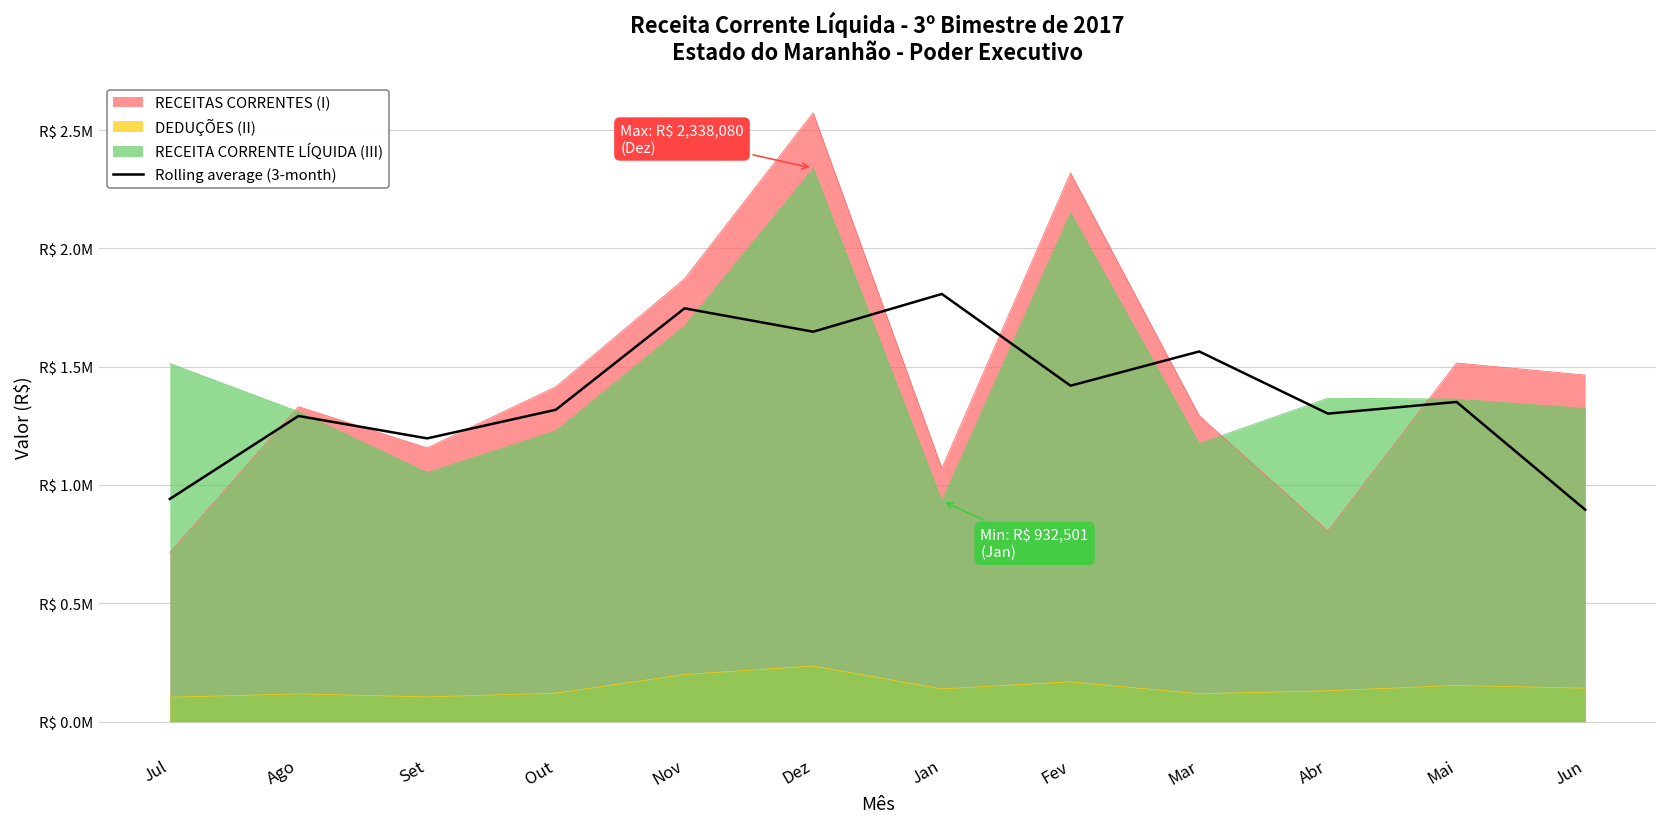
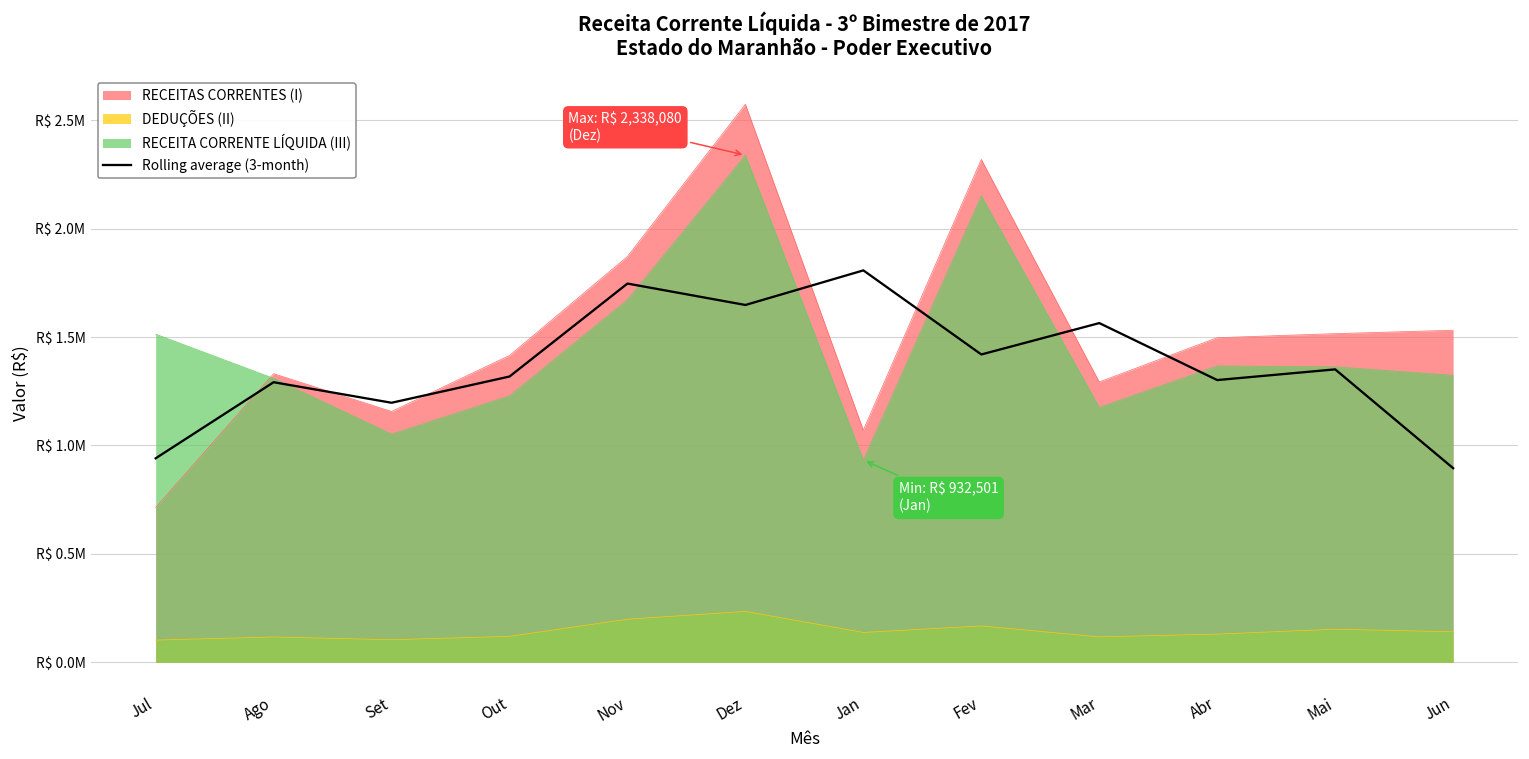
  {
    "RECEITAS CORRENTES (I)": {
      "Jul": "R$ 710000",
      "Ago": "R$ 1330000",
      "Set": "R$ 1160000",
      "Out": "R$ 1410000",
      "Nov": "R$ 1870000",
      "Dez": "R$ 2570000",
      "Jan": "R$ 1070000",
      "Fev": "R$ 2320000",
      "Mar": "R$ 1290000",
-     "Abr": "R$ 800000",
+     "Abr": "R$ 1500000",
      "Mai": "R$ 1520000",
-     "Jun": "R$ 1460000"
+     "Jun": "R$ 1530000"
    },
    "DEDUÇÕES (II)": {
      "Jul": "R$ 100000",
      "Ago": "R$ 120000",
      "Set": "R$ 100000",
      "Out": "R$ 120000",
      "Nov": "R$ 200000",
      "Dez": "R$ 230000",
      "Jan": "R$ 140000",
      "Fev": "R$ 170000",
      "Mar": "R$ 120000",
      "Abr": "R$ 130000",
      "Mai": "R$ 150000",
      "Jun": "R$ 140000"
    },
    "RECEITA CORRENTE LÍQUIDA (III)": {
      "Jul": "R$ 1510000",
      "Ago": "R$ 1310000",
      "Set": "R$ 1050000",
      "Out": "R$ 1230000",
      "Nov": "R$ 1670000",
      "Fev": "R$ 2150000",
      "Mar": "R$ 1180000",
      "Abr": "R$ 1370000",
      "Jun": "R$ 1320000"
    },
    "Rolling average (3-month)": {
      "Jul": "R$ 940000",
      "Ago": "R$ 1290000",
      "Set": "R$ 1200000",
      "Out": "R$ 1320000",
      "Nov": "R$ 1750000",
      "Dez": "R$ 1650000",
      "Jan": "R$ 1810000",
      "Fev": "R$ 1420000",
      "Mar": "R$ 1560000",
      "Abr": "R$ 1300000",
      "Jun": "R$ 900000"
    }
  }
